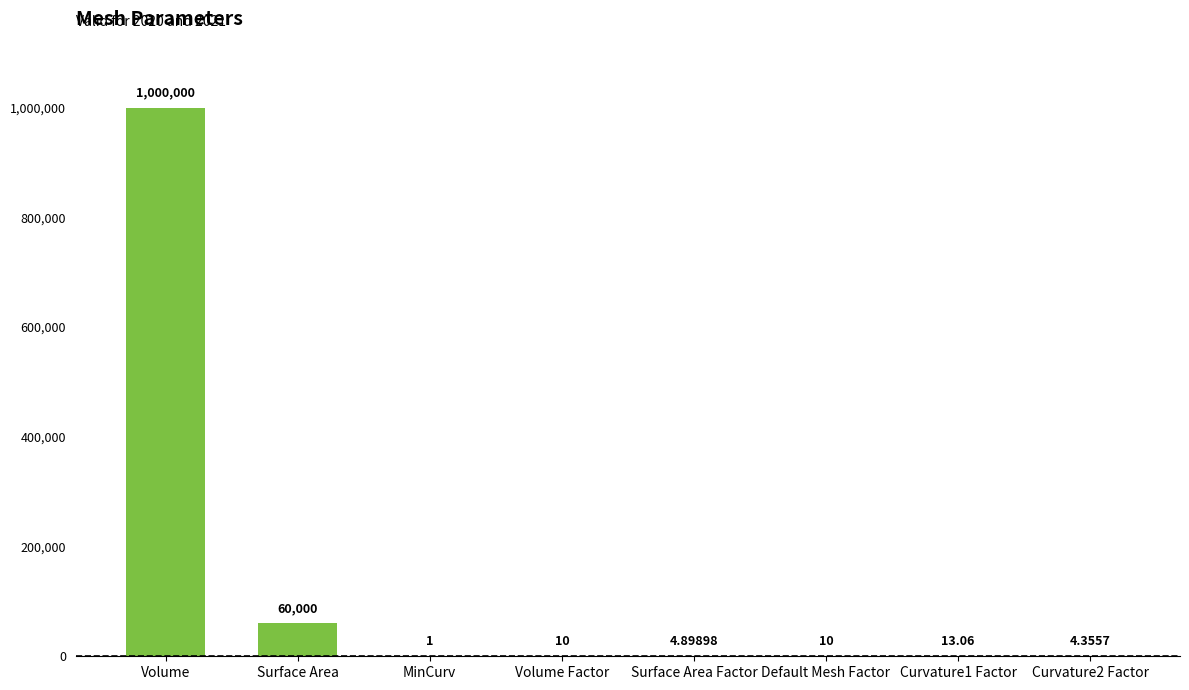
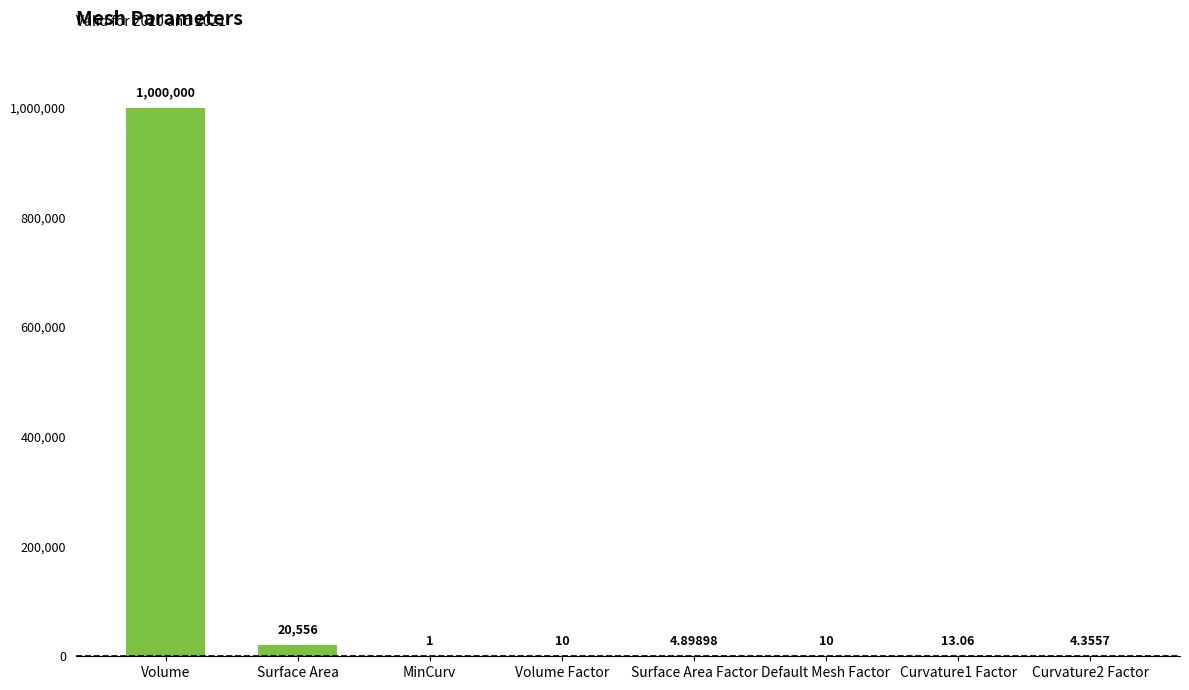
  {
    "Volume": "1,000,000",
-   "Surface Area": "60,000",
+   "Surface Area": "20,556",
    "MinCurv": "1",
    "Volume Factor": "10",
    "Surface Area Factor": "4.89898",
    "Default Mesh Factor": "10",
    "Curvature1 Factor": "13.06",
    "Curvature2 Factor": "4.3557"
  }
